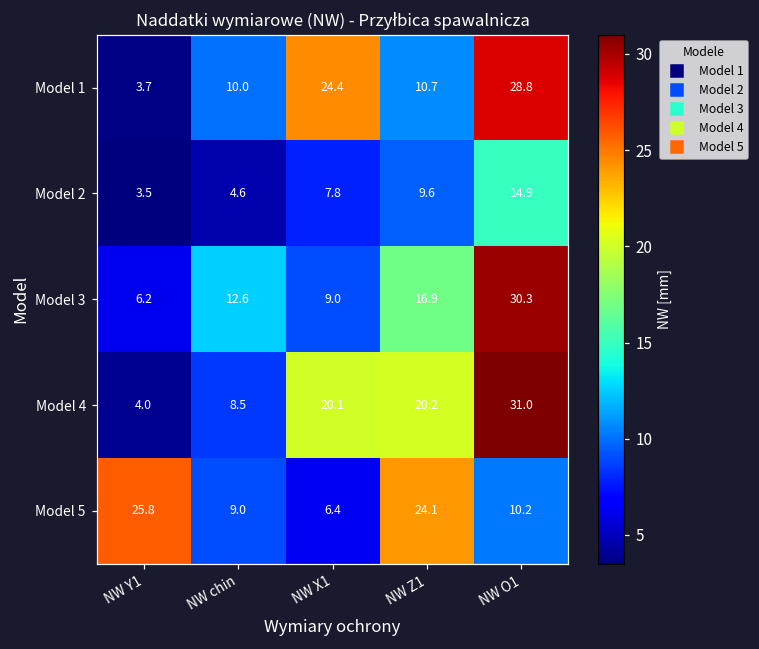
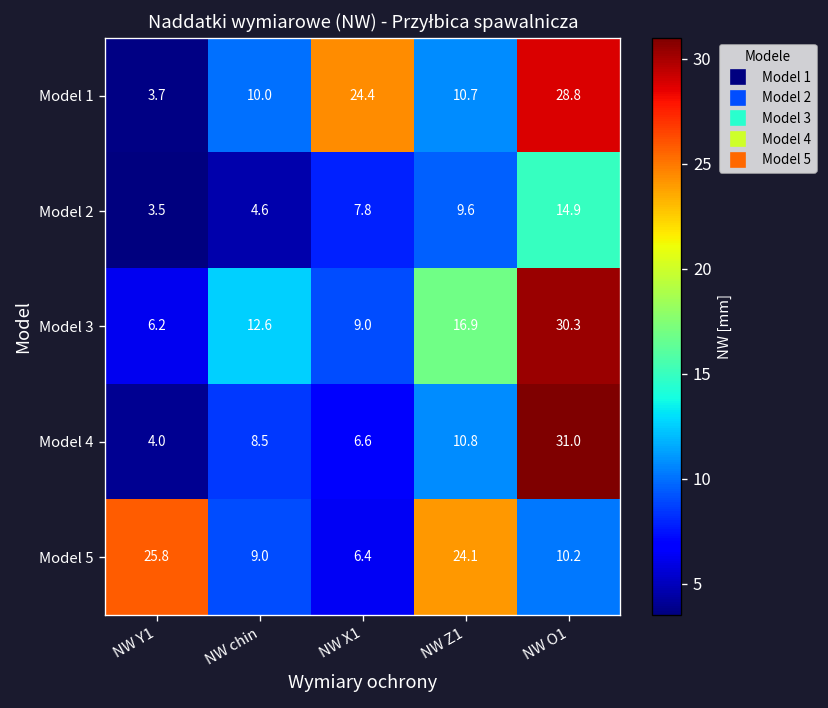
  {
    "Model 1": {
      "NW Y1": 3.7,
      "NW chin": 10.0,
      "NW X1": 24.4,
      "NW Z1": 10.7,
      "NW O1": 28.8
    },
    "Model 2": {
      "NW Y1": 3.5,
      "NW chin": 4.6,
      "NW X1": 7.8,
      "NW Z1": 9.6,
      "NW O1": 14.9
    },
    "Model 3": {
      "NW Y1": 6.2,
      "NW chin": 12.6,
      "NW X1": 9.0,
      "NW Z1": 16.9,
      "NW O1": 30.3
    },
    "Model 4": {
      "NW Y1": 4.0,
      "NW chin": 8.5,
-     "NW X1": 20.1,
-     "NW Z1": 20.2,
+     "NW X1": 6.6,
+     "NW Z1": 10.8,
      "NW O1": 31.0
    },
    "Model 5": {
      "NW Y1": 25.8,
      "NW chin": 9.0,
      "NW X1": 6.4,
      "NW Z1": 24.1,
      "NW O1": 10.2
    }
  }
